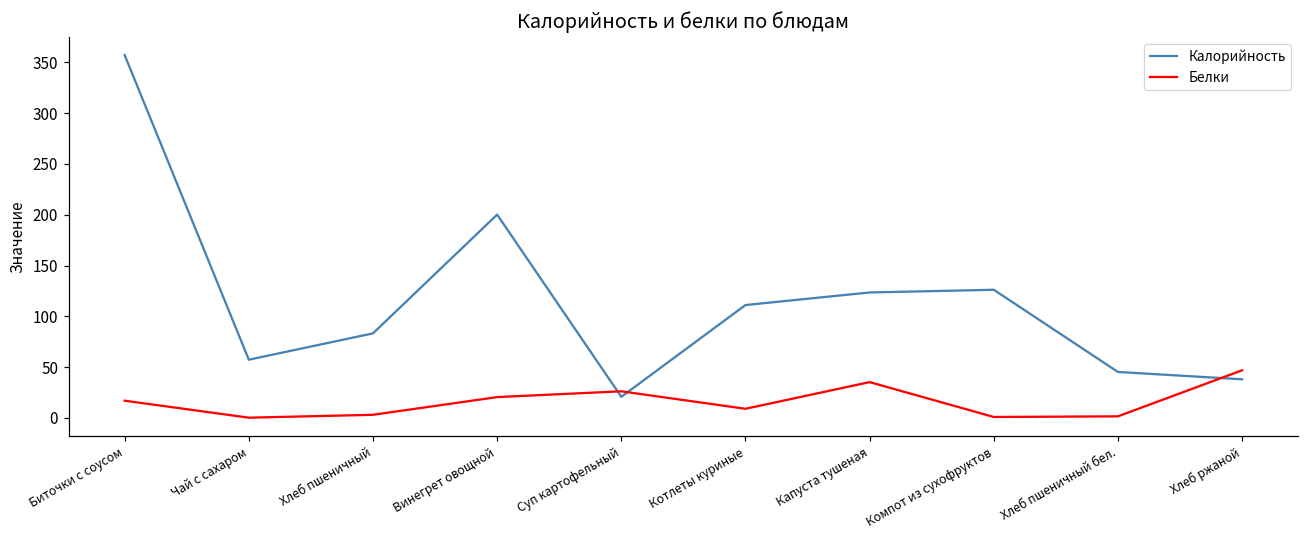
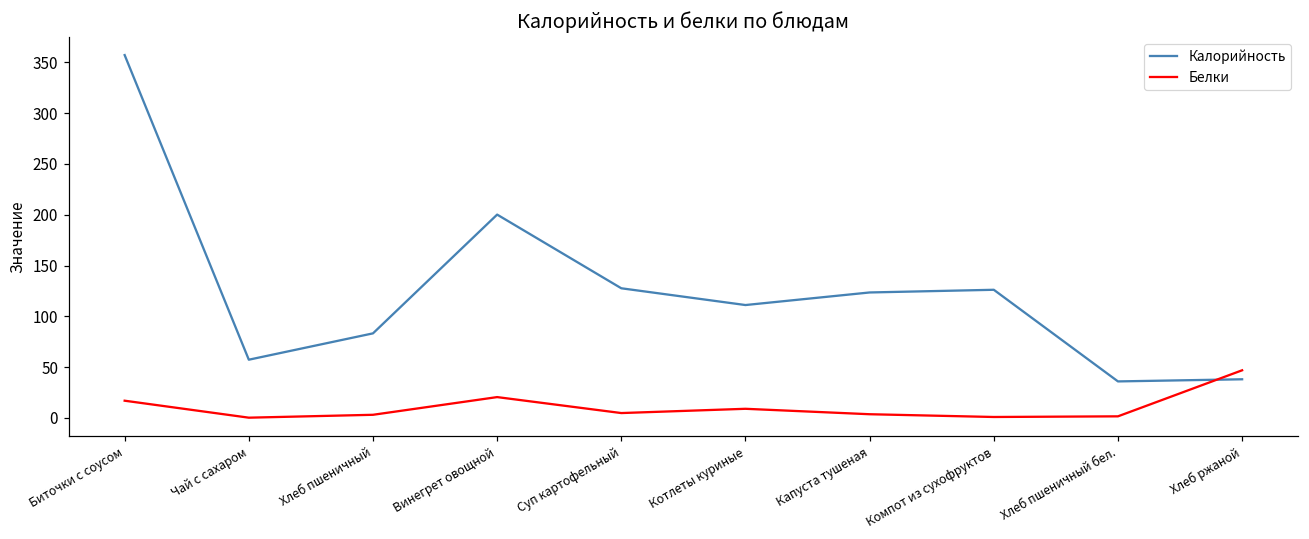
  {
    "Калорийность": {
      "Биточки с соусом": 360,
      "Чай с сахаром": 60,
      "Хлеб пшеничный": 80,
      "Винегрет овощной": 200,
-     "Суп картофельный": 20,
+     "Суп картофельный": 130,
      "Котлеты куриные": 110,
      "Капуста тушеная": 120,
      "Компот из сухофруктов": 130,
-     "Хлеб пшеничный бел.": 50,
+     "Хлеб пшеничный бел.": 40,
      "Хлеб ржаной": 40
    },
    "Белки": {
      "Биточки с соусом": 20,
      "Чай с сахаром": 0,
      "Хлеб пшеничный": 0,
      "Винегрет овощной": 20,
-     "Суп картофельный": 30,
+     "Суп картофельный": 0,
      "Котлеты куриные": 10,
-     "Капуста тушеная": 40,
+     "Капуста тушеная": 0,
      "Компот из сухофруктов": 0,
      "Хлеб пшеничный бел.": 0,
      "Хлеб ржаной": 50
    }
  }
